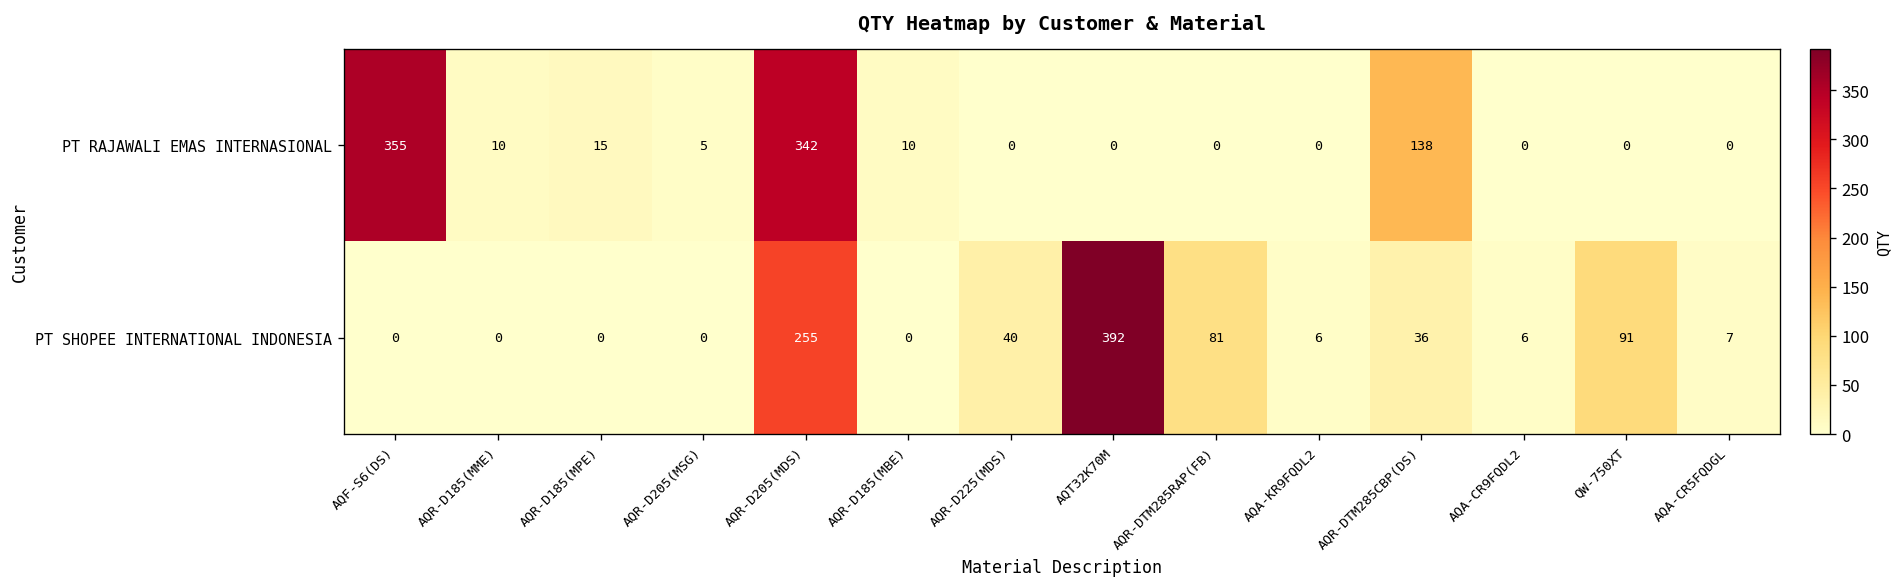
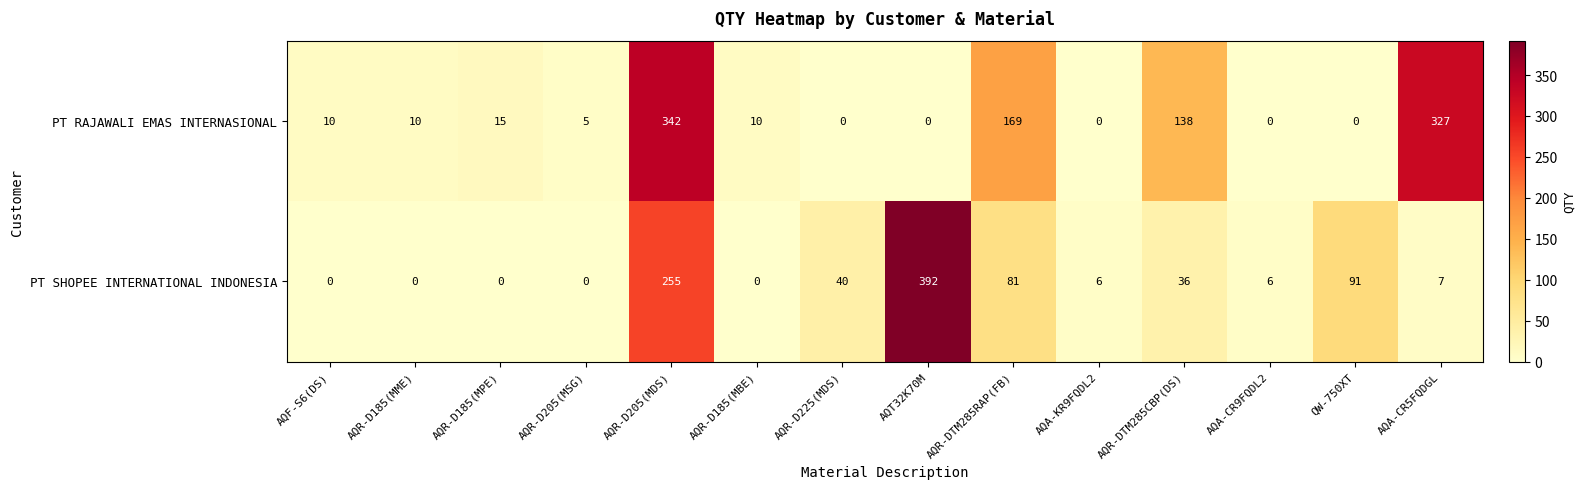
  {
    "PT RAJAWALI EMAS INTERNASIONAL": {
-     "AQF-S6(DS)": 355,
+     "AQF-S6(DS)": 10,
      "AQR-D185(MME)": 10,
      "AQR-D185(MPE)": 15,
      "AQR-D205(MSG)": 5,
      "AQR-D205(MDS)": 342,
      "AQR-D185(MBE)": 10,
      "AQR-D225(MDS)": 0,
      "AQT32K70M": 0,
-     "AQR-DTM285RAP(FB)": 0,
+     "AQR-DTM285RAP(FB)": 169,
      "AQA-KR9FQDL2": 0,
      "AQR-DTM285CBP(DS)": 138,
      "AQA-CR9FQDL2": 0,
      "QW-750XT": 0,
-     "AQA-CR5FQDGL": 0
+     "AQA-CR5FQDGL": 327
    },
    "PT SHOPEE INTERNATIONAL INDONESIA": {
      "AQF-S6(DS)": 0,
      "AQR-D185(MME)": 0,
      "AQR-D185(MPE)": 0,
      "AQR-D205(MSG)": 0,
      "AQR-D205(MDS)": 255,
      "AQR-D185(MBE)": 0,
      "AQR-D225(MDS)": 40,
      "AQT32K70M": 392,
      "AQR-DTM285RAP(FB)": 81,
      "AQA-KR9FQDL2": 6,
      "AQR-DTM285CBP(DS)": 36,
      "AQA-CR9FQDL2": 6,
      "QW-750XT": 91,
      "AQA-CR5FQDGL": 7
    }
  }
